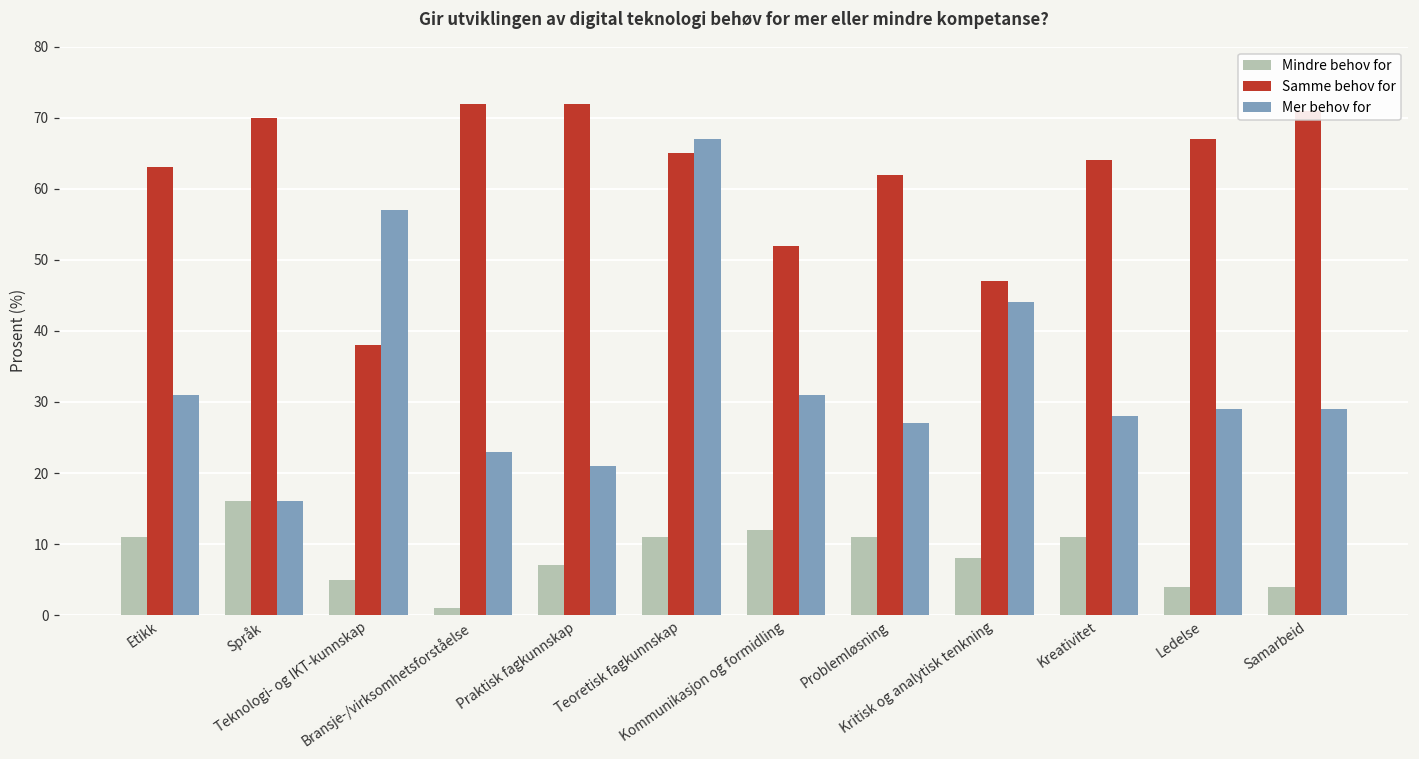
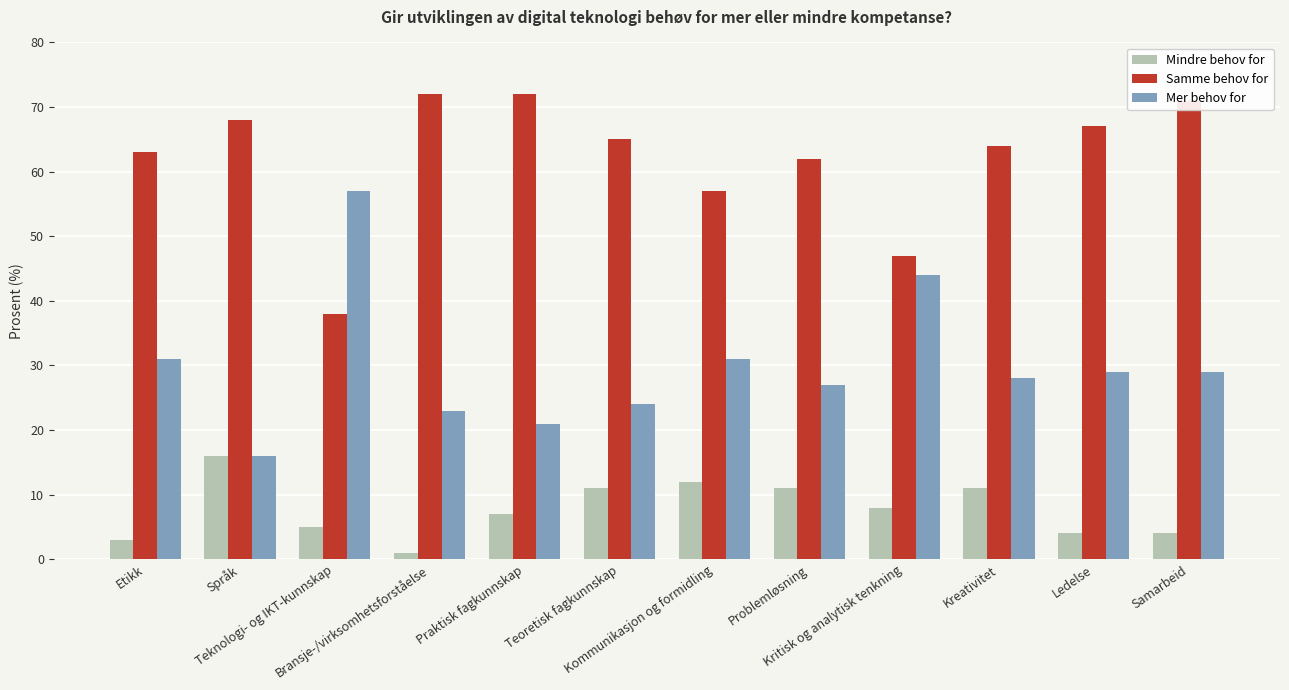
  {
    "Mindre behov for": {
-     "Etikk": 11,
+     "Etikk": 3,
      "Språk": 16,
      "Teknologi- og IKT-kunnskap": 5,
      "Bransje-/virksomhetsforståelse": 1,
      "Praktisk fagkunnskap": 7,
      "Teoretisk fagkunnskap": 11,
      "Kommunikasjon og formidling": 12,
      "Problemløsning": 11,
      "Kritisk og analytisk tenkning": 8,
      "Kreativitet": 11,
      "Ledelse": 4,
      "Samarbeid": 4
    },
    "Samme behov for": {
      "Etikk": 63,
-     "Språk": 70,
+     "Språk": 68,
      "Teknologi- og IKT-kunnskap": 38,
      "Bransje-/virksomhetsforståelse": 72,
      "Praktisk fagkunnskap": 72,
      "Teoretisk fagkunnskap": 65,
-     "Kommunikasjon og formidling": 52,
+     "Kommunikasjon og formidling": 57,
      "Problemløsning": 62,
      "Kritisk og analytisk tenkning": 47,
      "Kreativitet": 64,
      "Ledelse": 67
    },
    "Mer behov for": {
      "Etikk": 31,
      "Språk": 16,
      "Teknologi- og IKT-kunnskap": 57,
      "Bransje-/virksomhetsforståelse": 23,
      "Praktisk fagkunnskap": 21,
-     "Teoretisk fagkunnskap": 67,
+     "Teoretisk fagkunnskap": 24,
      "Kommunikasjon og formidling": 31,
      "Problemløsning": 27,
      "Kritisk og analytisk tenkning": 44,
      "Kreativitet": 28,
      "Ledelse": 29,
      "Samarbeid": 29
    }
  }
